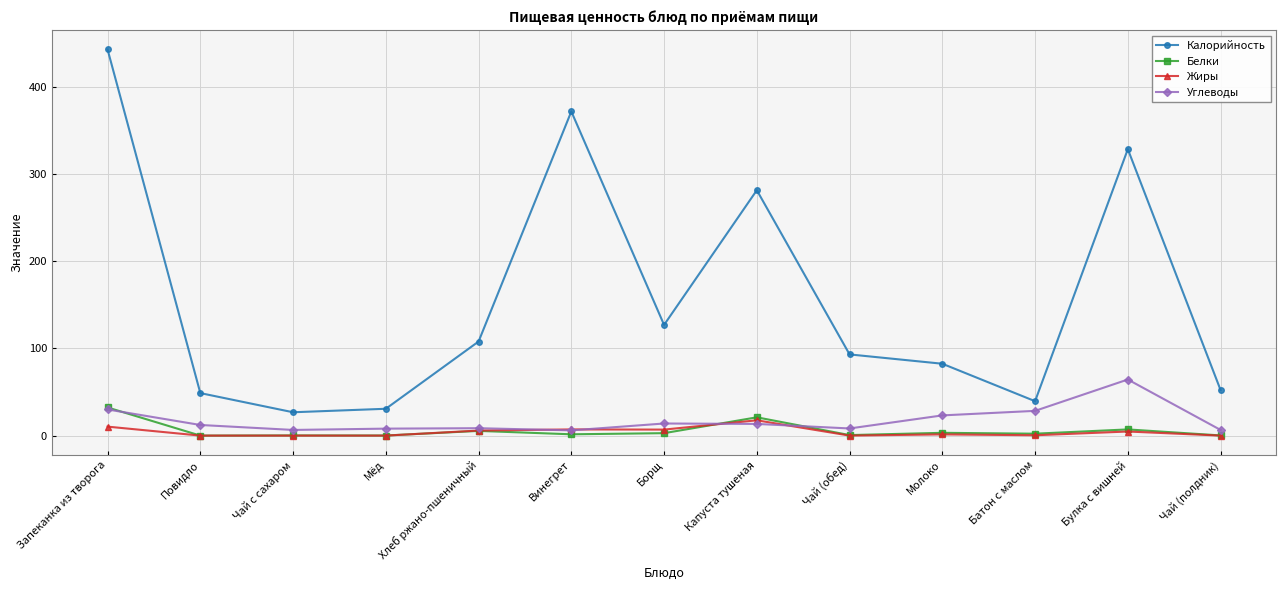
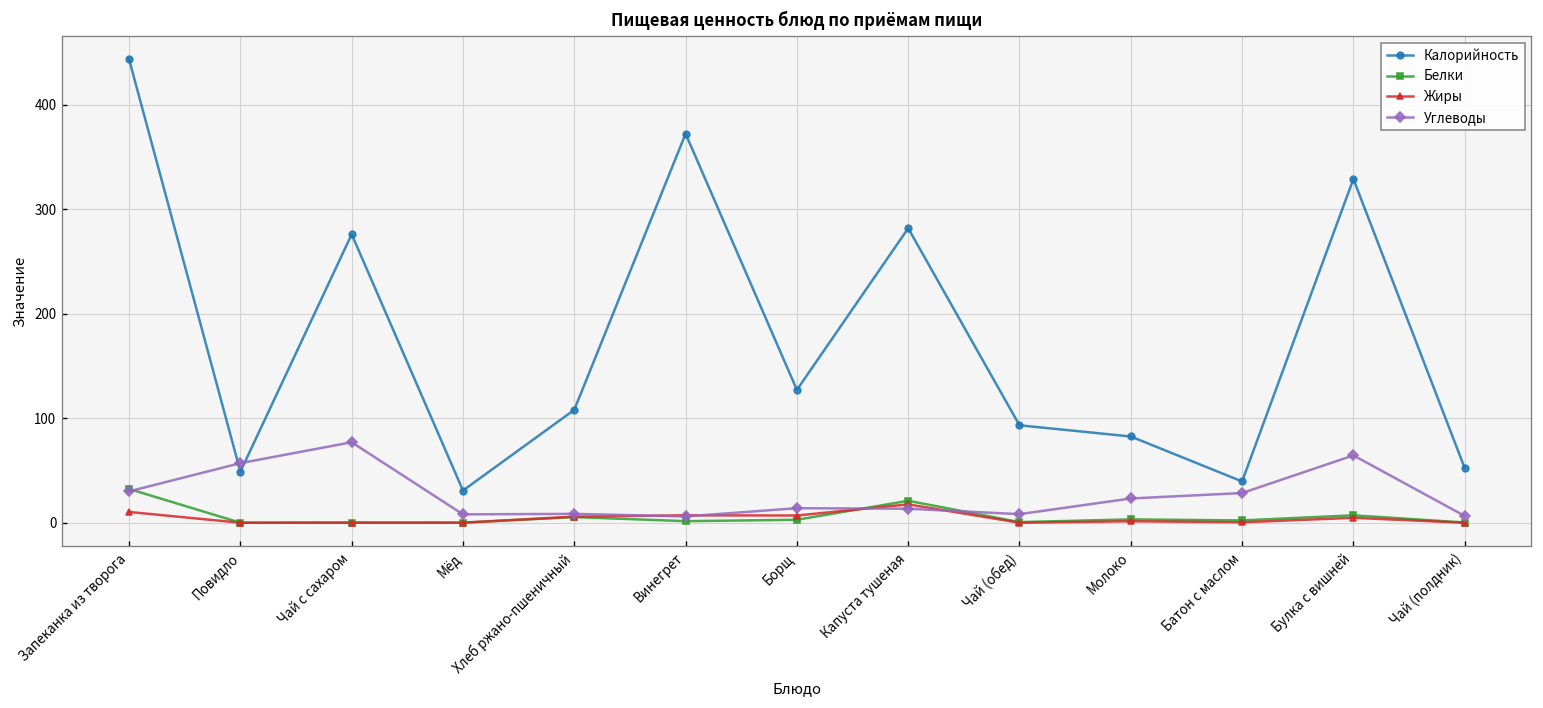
  {
    "Калорийность": {
      "Запеканка из творога": 440,
      "Повидло": 50,
-     "Чай с сахаром": 30,
+     "Чай с сахаром": 280,
      "Мёд": 30,
      "Хлеб ржано-пшеничный": 110,
      "Винегрет": 370,
      "Борщ": 130,
      "Капуста тушеная": 280,
      "Чай (обед)": 90,
      "Молоко": 80,
      "Батон с маслом": 40,
      "Булка с вишней": 330,
      "Чай (полдник)": 50
    },
    "Белки": {
      "Винегрет": 0,
      "Борщ": 0,
      "Капуста тушеная": 20
    },
    "Жиры": {
      "Запеканка из творога": 10,
      "Борщ": 10,
      "Капуста тушеная": 20
    },
    "Углеводы": {
-     "Повидло": 10,
-     "Чай с сахаром": 10,
+     "Повидло": 60,
+     "Чай с сахаром": 80,
      "Мёд": 10,
      "Борщ": 10,
      "Капуста тушеная": 10,
      "Чай (обед)": 10,
      "Молоко": 20,
      "Батон с маслом": 30,
      "Булка с вишней": 60,
      "Чай (полдник)": 10
    }
  }
